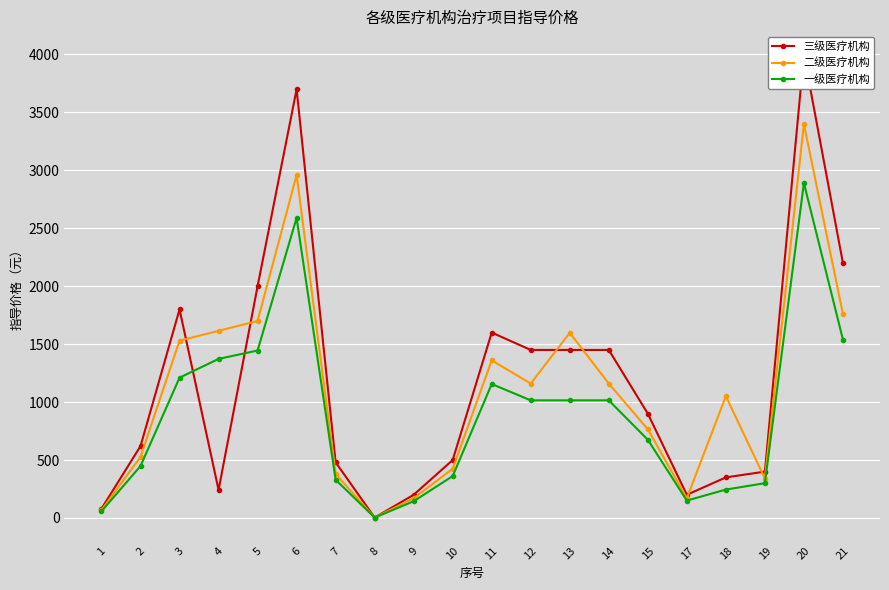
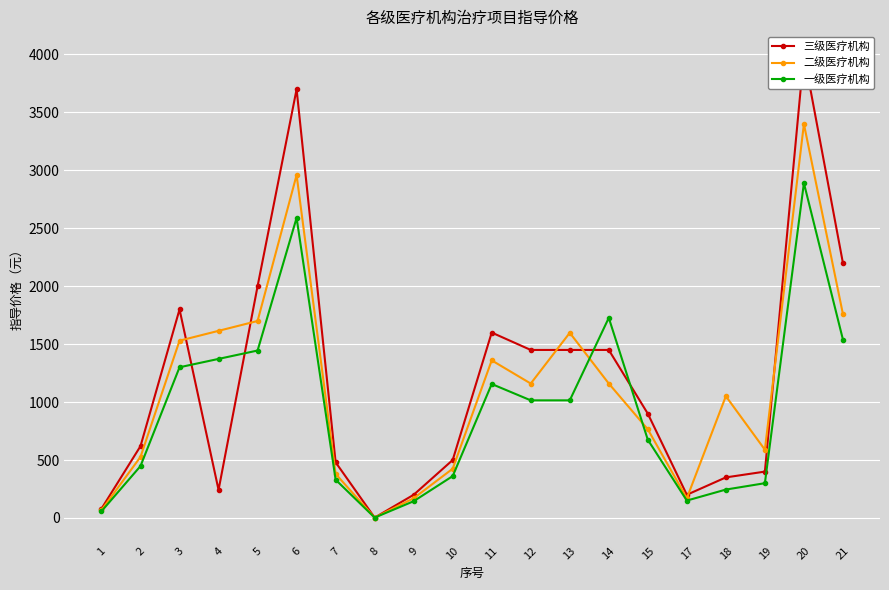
  {
    "三级医疗机构": {
      "2": 620,
      "3": 1800,
      "4": 240,
      "5": 2000,
      "6": 3700,
      "7": 480,
      "9": 200,
      "10": 500,
      "11": 1600,
      "12": 1450,
      "13": 1450,
      "14": 1450,
      "15": 900,
      "17": 200,
      "18": 350,
      "19": 400,
      "21": 2200
    },
    "二级医疗机构": {
      "2": 530,
      "3": 1530,
      "4": 1620,
      "5": 1700,
      "6": 2960,
      "7": 380,
      "9": 170,
      "10": 430,
      "11": 1360,
      "12": 1160,
      "13": 1600,
      "14": 1160,
      "15": 770,
      "18": 1050,
-     "19": 340,
+     "19": 590,
      "20": 3400,
      "21": 1760
    },
    "一级医疗机构": {
      "2": 450,
-     "3": 1210,
+     "3": 1300,
      "4": 1370,
      "5": 1450,
      "6": 2590,
      "7": 330,
      "9": 140,
      "10": 360,
      "11": 1160,
      "12": 1020,
      "13": 1020,
-     "14": 1020,
+     "14": 1730,
      "15": 680,
      "18": 250,
      "19": 300,
      "20": 2890,
      "21": 1540
    }
  }
